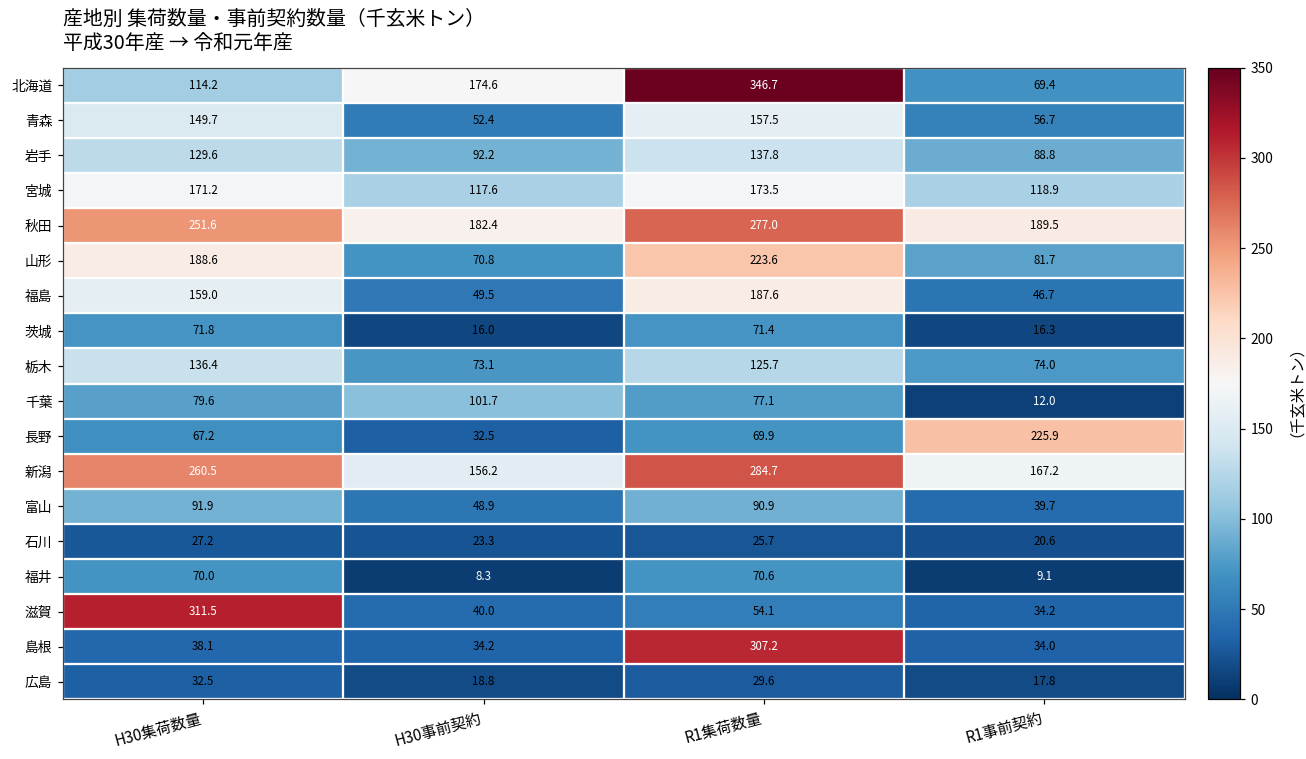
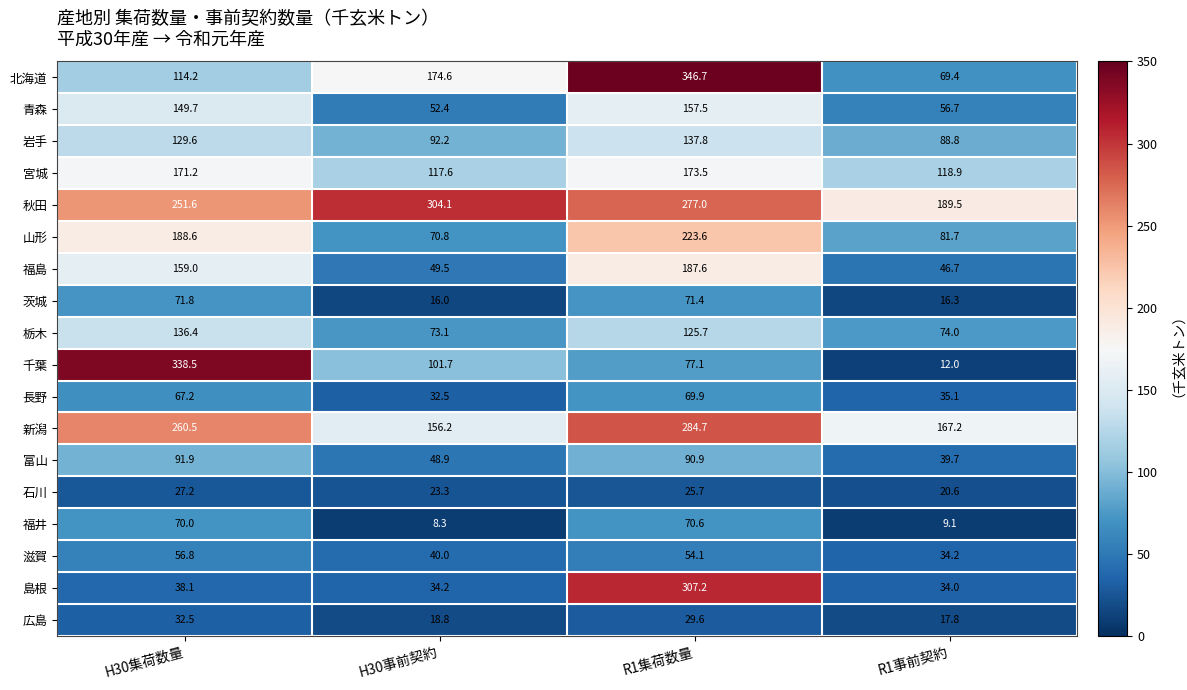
  {
    "北海道": {
      "H30集荷数量": 114.2,
      "H30事前契約": 174.6,
      "R1集荷数量": 346.7,
      "R1事前契約": 69.4
    },
    "青森": {
      "H30集荷数量": 149.7,
      "H30事前契約": 52.4,
      "R1集荷数量": 157.5,
      "R1事前契約": 56.7
    },
    "岩手": {
      "H30集荷数量": 129.6,
      "H30事前契約": 92.2,
      "R1集荷数量": 137.8,
      "R1事前契約": 88.8
    },
    "宮城": {
      "H30集荷数量": 171.2,
      "H30事前契約": 117.6,
      "R1集荷数量": 173.5,
      "R1事前契約": 118.9
    },
    "秋田": {
      "H30集荷数量": 251.6,
-     "H30事前契約": 182.4,
+     "H30事前契約": 304.1,
      "R1集荷数量": 277.0,
      "R1事前契約": 189.5
    },
    "山形": {
      "H30集荷数量": 188.6,
      "H30事前契約": 70.8,
      "R1集荷数量": 223.6,
      "R1事前契約": 81.7
    },
    "福島": {
      "H30集荷数量": 159.0,
      "H30事前契約": 49.5,
      "R1集荷数量": 187.6,
      "R1事前契約": 46.7
    },
    "茨城": {
      "H30集荷数量": 71.8,
      "H30事前契約": 16.0,
      "R1集荷数量": 71.4,
      "R1事前契約": 16.3
    },
    "栃木": {
      "H30集荷数量": 136.4,
      "H30事前契約": 73.1,
      "R1集荷数量": 125.7,
      "R1事前契約": 74.0
    },
    "千葉": {
-     "H30集荷数量": 79.6,
+     "H30集荷数量": 338.5,
      "H30事前契約": 101.7,
      "R1集荷数量": 77.1,
      "R1事前契約": 12.0
    },
    "長野": {
      "H30集荷数量": 67.2,
      "H30事前契約": 32.5,
      "R1集荷数量": 69.9,
-     "R1事前契約": 225.9
+     "R1事前契約": 35.1
    },
    "新潟": {
      "H30集荷数量": 260.5,
      "H30事前契約": 156.2,
      "R1集荷数量": 284.7,
      "R1事前契約": 167.2
    },
    "富山": {
      "H30集荷数量": 91.9,
      "H30事前契約": 48.9,
      "R1集荷数量": 90.9,
      "R1事前契約": 39.7
    },
    "石川": {
      "H30集荷数量": 27.2,
      "H30事前契約": 23.3,
      "R1集荷数量": 25.7,
      "R1事前契約": 20.6
    },
    "福井": {
      "H30集荷数量": 70.0,
      "H30事前契約": 8.3,
      "R1集荷数量": 70.6,
      "R1事前契約": 9.1
    },
    "滋賀": {
-     "H30集荷数量": 311.5,
+     "H30集荷数量": 56.8,
      "H30事前契約": 40.0,
      "R1集荷数量": 54.1,
      "R1事前契約": 34.2
    },
    "島根": {
      "H30集荷数量": 38.1,
      "H30事前契約": 34.2,
      "R1集荷数量": 307.2,
      "R1事前契約": 34.0
    },
    "広島": {
      "H30集荷数量": 32.5,
      "H30事前契約": 18.8,
      "R1集荷数量": 29.6,
      "R1事前契約": 17.8
    }
  }
